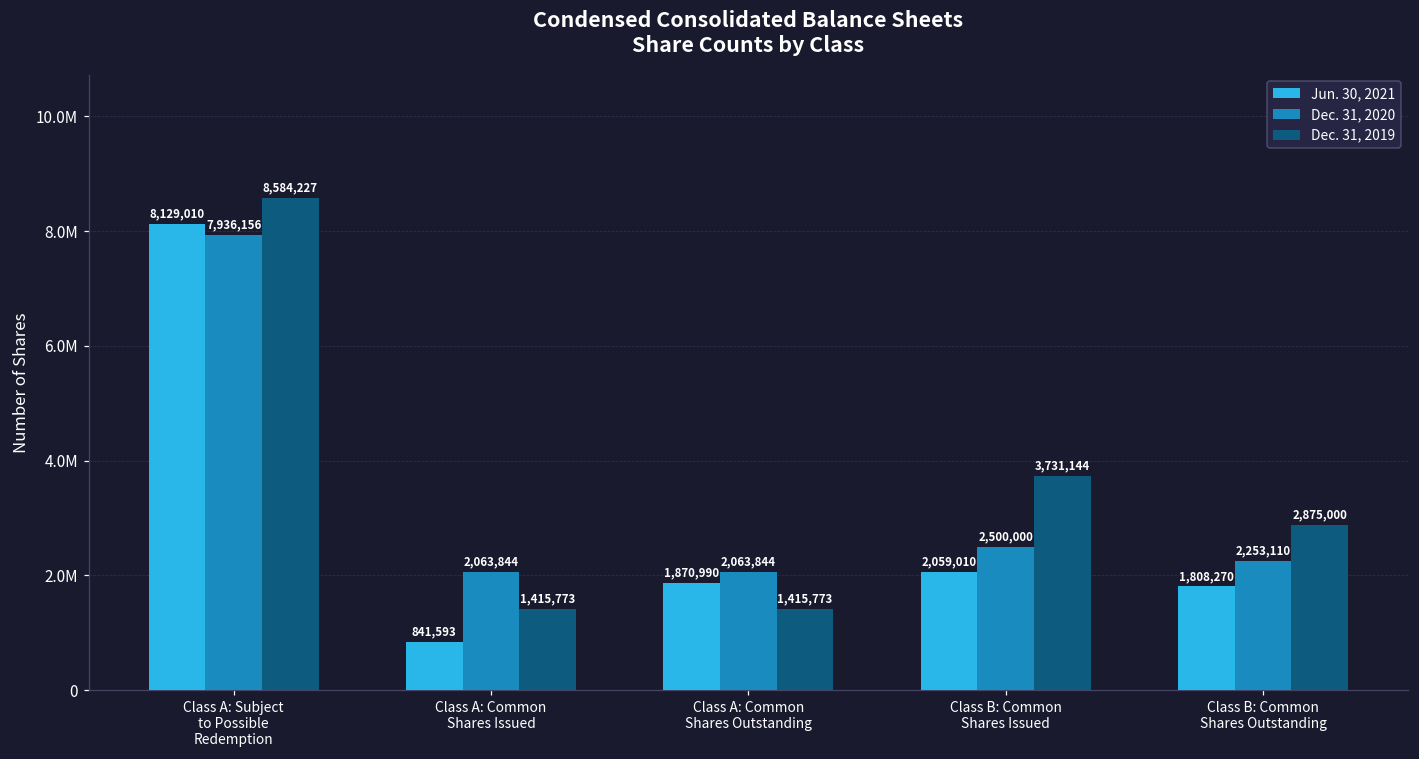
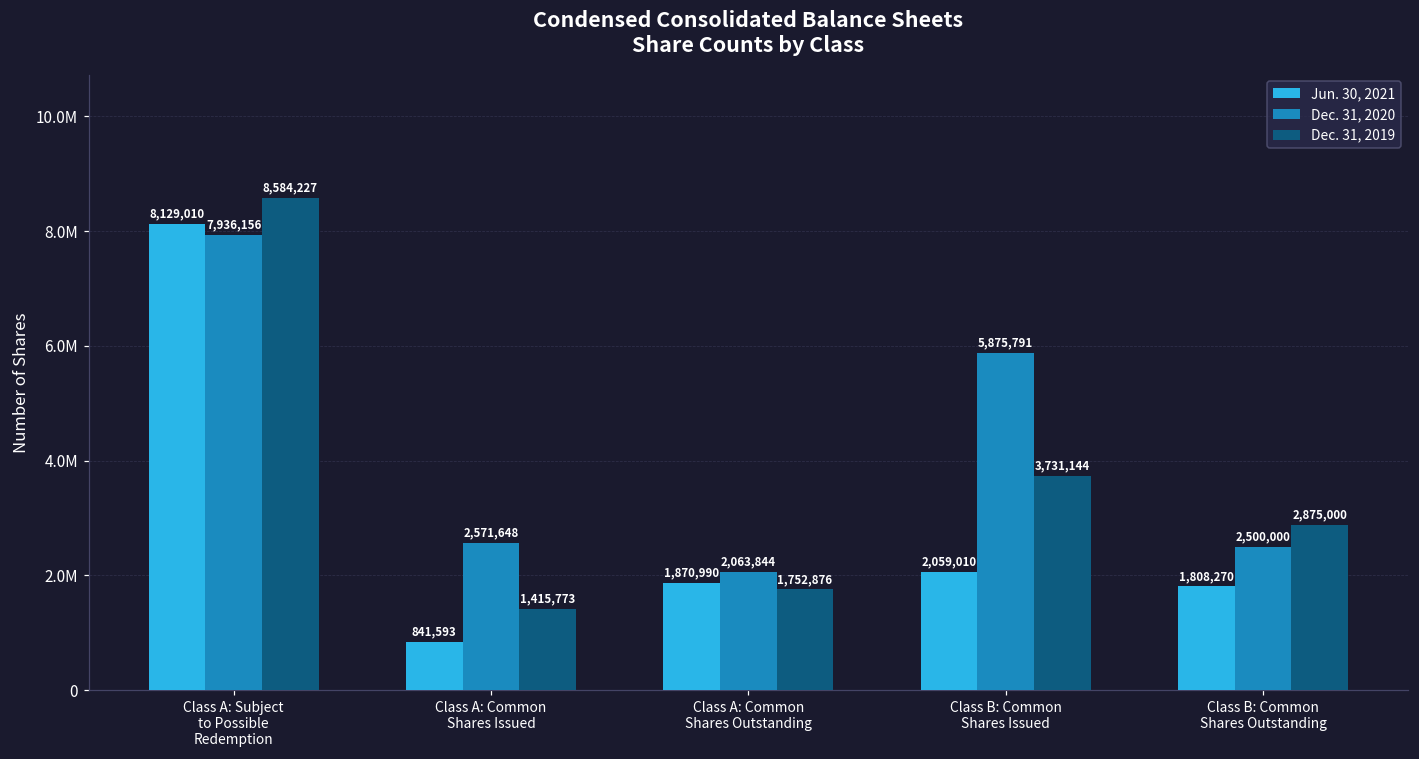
  {
    "Jun. 30, 2021": {
      "Class A: Subject to Possible Redemption": "8,129,010",
      "Class A: Common Shares Issued": "841,593",
      "Class A: Common Shares Outstanding": "1,870,990",
      "Class B: Common Shares Issued": "2,059,010",
      "Class B: Common Shares Outstanding": "1,808,270"
    },
    "Dec. 31, 2020": {
      "Class A: Subject to Possible Redemption": "7,936,156",
-     "Class A: Common Shares Issued": "2,063,844",
+     "Class A: Common Shares Issued": "2,571,648",
      "Class A: Common Shares Outstanding": "2,063,844",
-     "Class B: Common Shares Issued": "2,500,000",
-     "Class B: Common Shares Outstanding": "2,253,110"
+     "Class B: Common Shares Issued": "5,875,791",
+     "Class B: Common Shares Outstanding": "2,500,000"
    },
    "Dec. 31, 2019": {
      "Class A: Subject to Possible Redemption": "8,584,227",
      "Class A: Common Shares Issued": "1,415,773",
-     "Class A: Common Shares Outstanding": "1,415,773",
+     "Class A: Common Shares Outstanding": "1,752,876",
      "Class B: Common Shares Issued": "3,731,144",
      "Class B: Common Shares Outstanding": "2,875,000"
    }
  }
